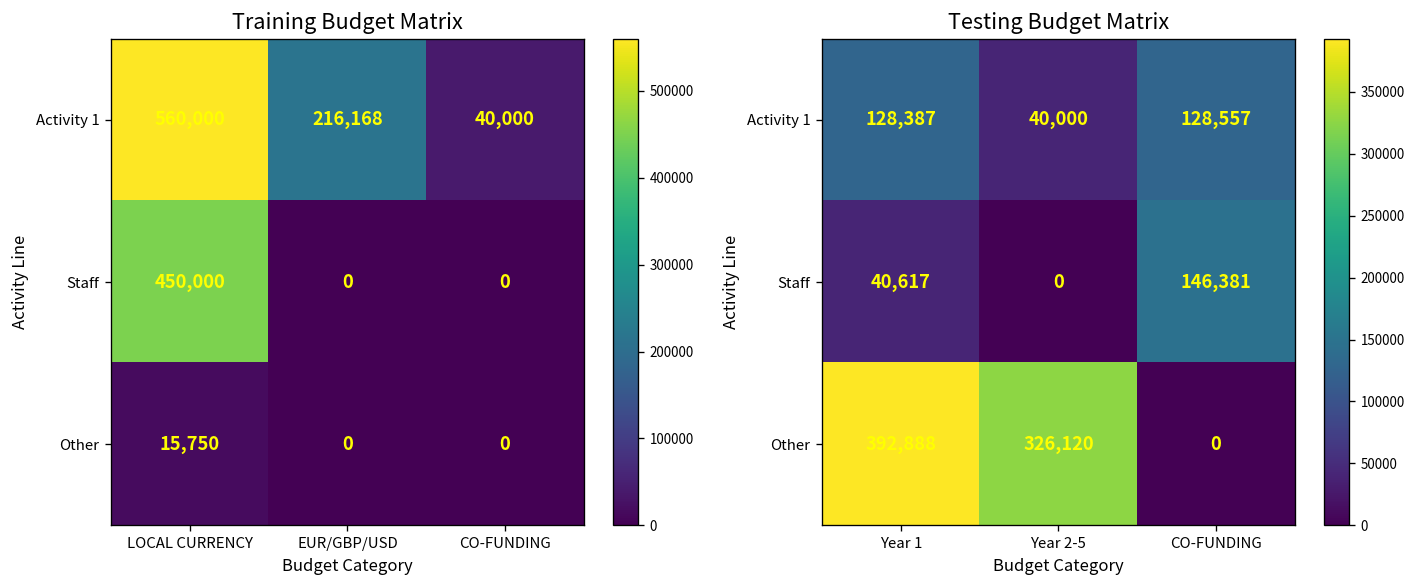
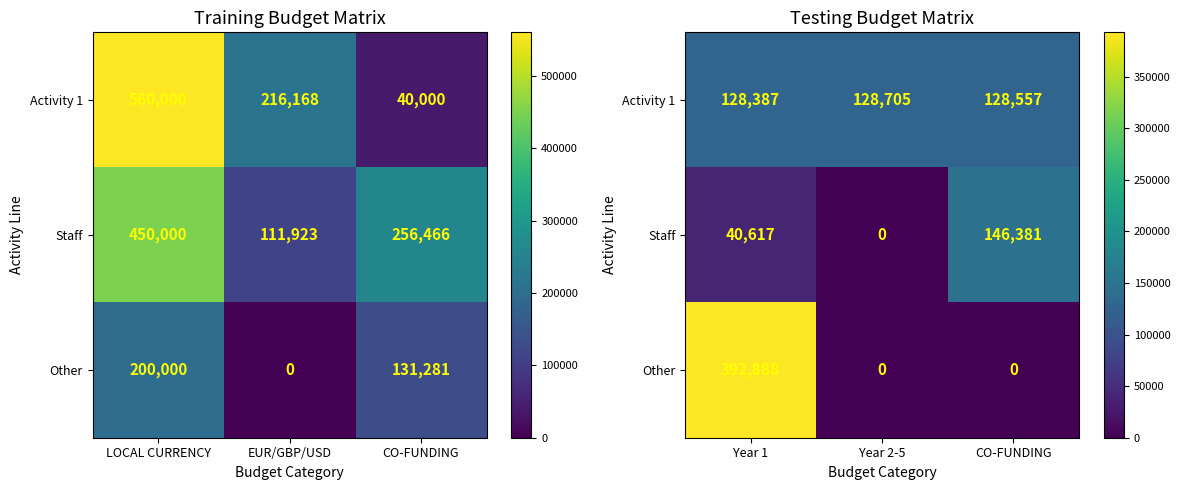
  {
    "Training Budget Matrix": {
      "Activity 1": {
        "EUR/GBP/USD": "216,168",
        "CO-FUNDING": "40,000"
      },
      "Staff": {
        "LOCAL CURRENCY": "450,000",
-       "EUR/GBP/USD": "0",
-       "CO-FUNDING": "0"
+       "EUR/GBP/USD": "111,923",
+       "CO-FUNDING": "256,466"
      },
      "Other": {
-       "LOCAL CURRENCY": "15,750",
+       "LOCAL CURRENCY": "200,000",
        "EUR/GBP/USD": "0",
-       "CO-FUNDING": "0"
+       "CO-FUNDING": "131,281"
      }
    },
    "Testing Budget Matrix": {
      "Activity 1": {
        "Year 1": "128,387",
-       "Year 2-5": "40,000",
+       "Year 2-5": "128,705",
        "CO-FUNDING": "128,557"
      },
      "Staff": {
        "Year 1": "40,617",
        "Year 2-5": "0",
        "CO-FUNDING": "146,381"
      },
      "Other": {
-       "Year 2-5": "326,120",
+       "Year 2-5": "0",
        "CO-FUNDING": "0"
      }
    }
  }
